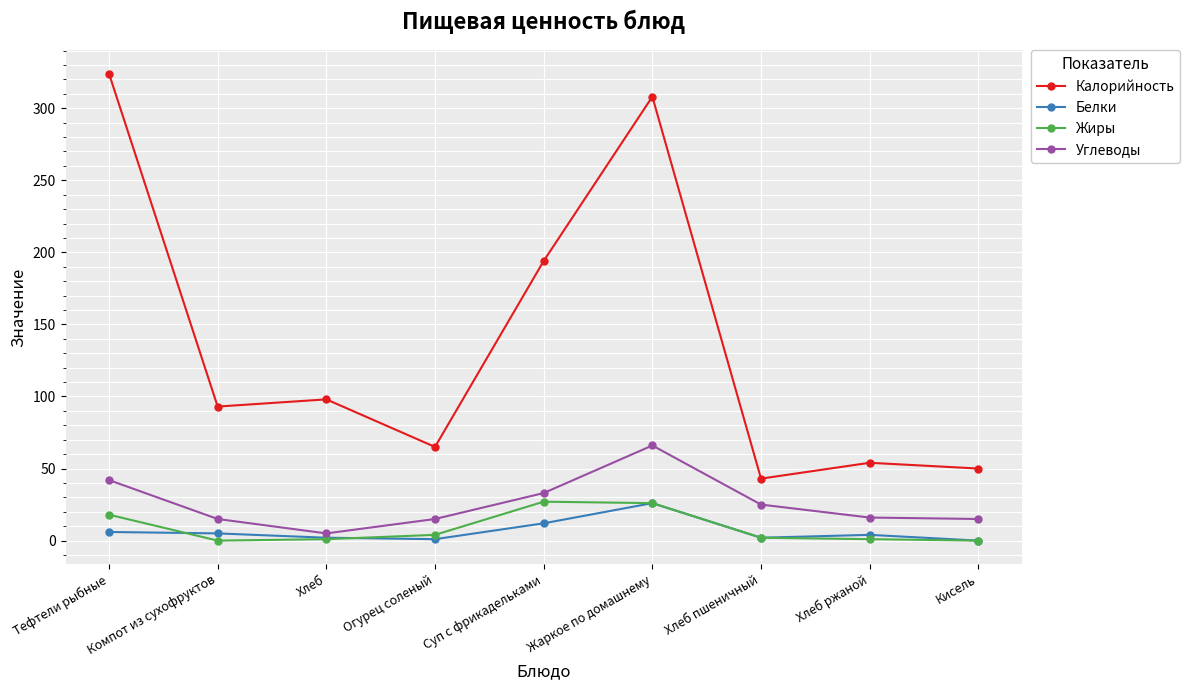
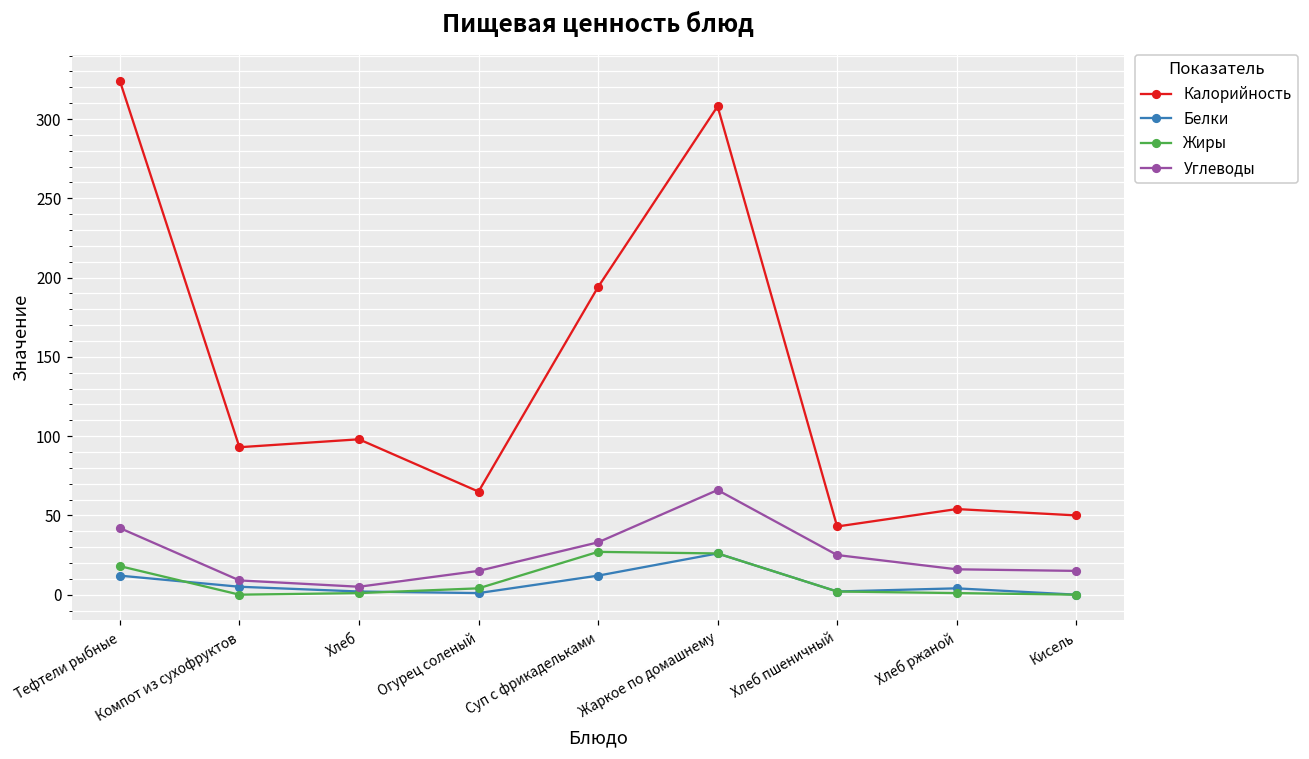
  {
    "Калорийность": {
      "Тефтели рыбные": 324,
      "Компот из сухофруктов": 93,
      "Хлеб": 98,
      "Огурец соленый": 65,
      "Суп с фрикадельками": 194,
      "Жаркое по домашнему": 308,
      "Хлеб пшеничный": 43,
      "Хлеб ржаной": 54,
      "Кисель": 50
    },
    "Белки": {
-     "Тефтели рыбные": 6,
+     "Тефтели рыбные": 12,
      "Компот из сухофруктов": 5,
      "Огурец соленый": 1,
      "Суп с фрикадельками": 12,
      "Хлеб ржаной": 4
    },
    "Жиры": {
      "Тефтели рыбные": 18,
      "Компот из сухофруктов": 0,
      "Огурец соленый": 4,
      "Суп с фрикадельками": 27,
      "Хлеб ржаной": 1
    },
    "Углеводы": {
      "Тефтели рыбные": 42,
-     "Компот из сухофруктов": 15,
+     "Компот из сухофруктов": 9,
      "Хлеб": 5,
      "Огурец соленый": 15,
      "Суп с фрикадельками": 33,
      "Жаркое по домашнему": 66,
      "Хлеб пшеничный": 25,
      "Хлеб ржаной": 16,
      "Кисель": 15
    }
  }
